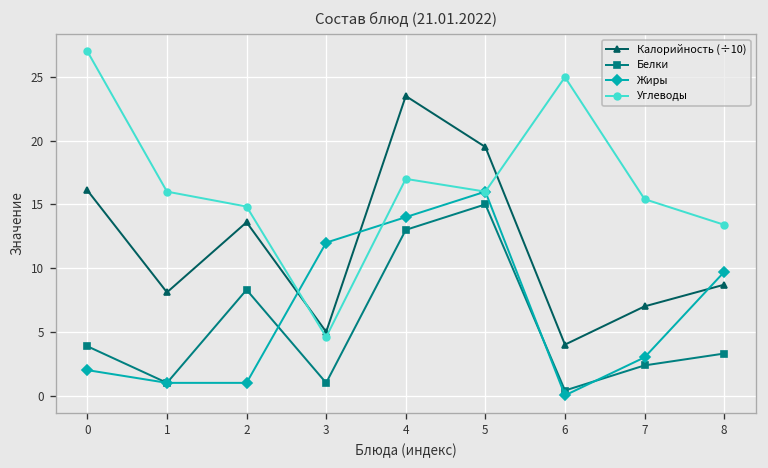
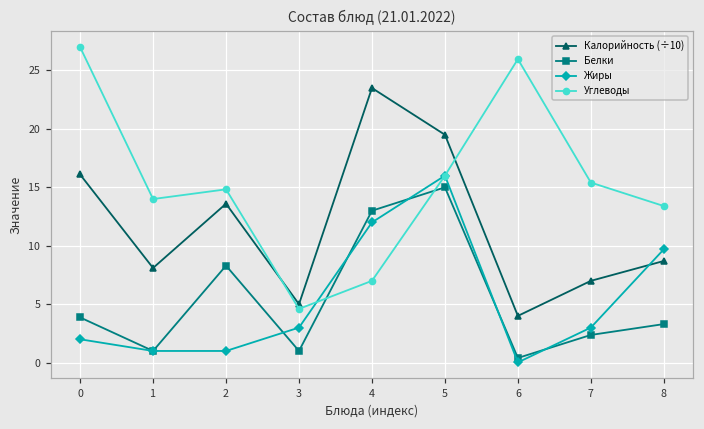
  {
    "Жиры": {
      "0": 2,
      "2": 1,
-     "3": 12,
-     "4": 14,
+     "3": 3,
+     "4": 12,
      "6": 0,
      "7": 3,
      "8": 9.7
    },
    "Углеводы": {
      "0": 27.0,
-     "1": 16,
+     "1": 14,
      "2": 14.8,
      "3": 4.6,
-     "4": 17,
-     "6": 25.0,
+     "4": 7,
+     "6": 26.0,
      "7": 15.4,
      "8": 13.4
    }
  }
